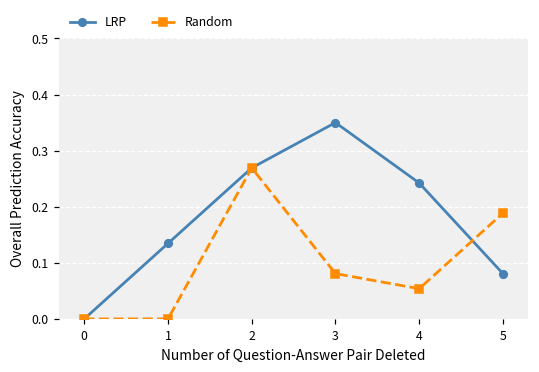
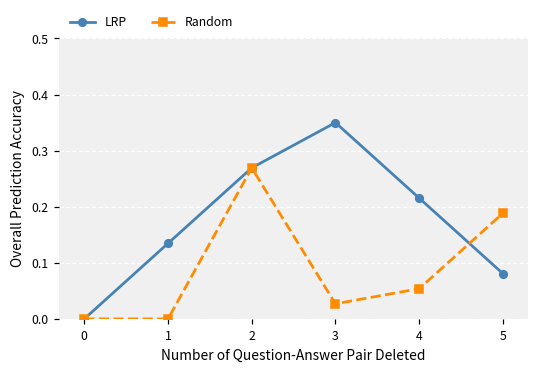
  {
    "LRP": {
      "1": 0.13,
      "3": 0.35,
-     "4": 0.24,
+     "4": 0.22,
      "5": 0.08
    },
    "Random": {
      "1": 0.00,
-     "3": 0.08,
+     "3": 0.03,
      "4": 0.05,
      "5": 0.19
    }
  }
